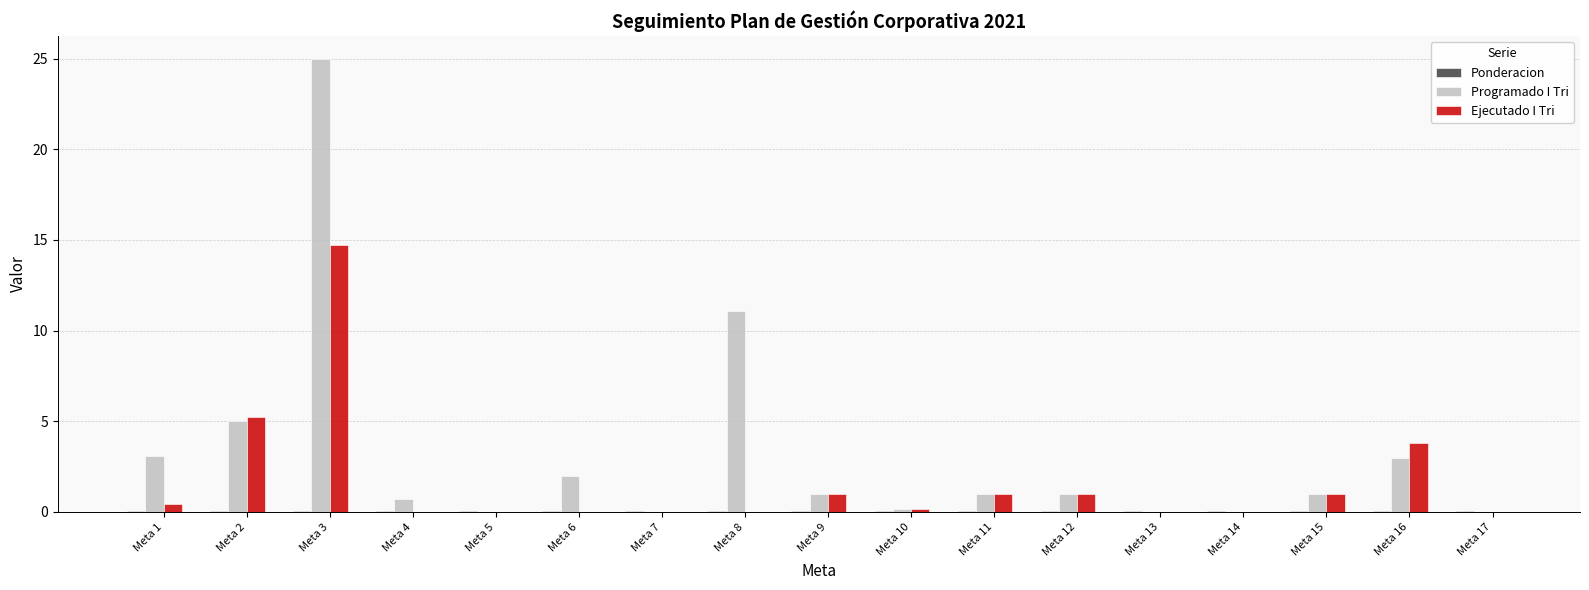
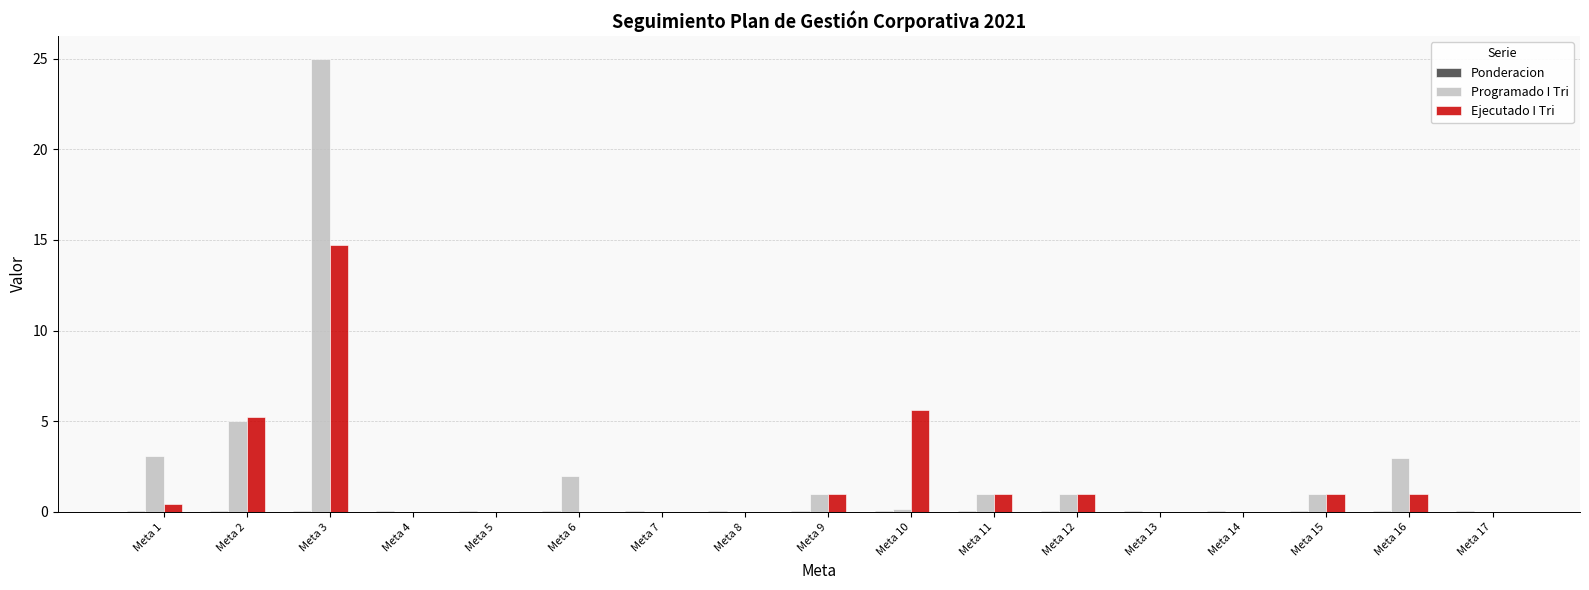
  {
    "Programado I Tri": {
      "Meta 1": 3.1,
      "Meta 2": 5.0,
      "Meta 3": 25.0,
-     "Meta 4": 0.7,
+     "Meta 4": 0.0,
      "Meta 5": 0.0,
      "Meta 6": 2.0,
      "Meta 7": 0.0,
-     "Meta 8": 11.1,
+     "Meta 8": 0.0,
      "Meta 9": 1.0,
      "Meta 10": 0.2,
      "Meta 11": 1.0,
      "Meta 12": 1.0,
      "Meta 13": 0.0,
      "Meta 14": 0.0,
      "Meta 15": 1.0,
      "Meta 16": 3.0,
      "Meta 17": 0.0
    },
    "Ejecutado I Tri": {
      "Meta 1": 0.4,
      "Meta 2": 5.2,
      "Meta 3": 14.7,
      "Meta 4": 0.0,
      "Meta 5": 0.0,
      "Meta 6": 0.0,
      "Meta 7": 0.0,
      "Meta 8": 0.0,
      "Meta 9": 1.0,
-     "Meta 10": 0.2,
+     "Meta 10": 5.6,
      "Meta 11": 1.0,
      "Meta 12": 1.0,
      "Meta 13": 0.0,
      "Meta 14": 0.0,
      "Meta 15": 1.0,
-     "Meta 16": 3.8,
+     "Meta 16": 1.0,
      "Meta 17": 0.0
    }
  }
